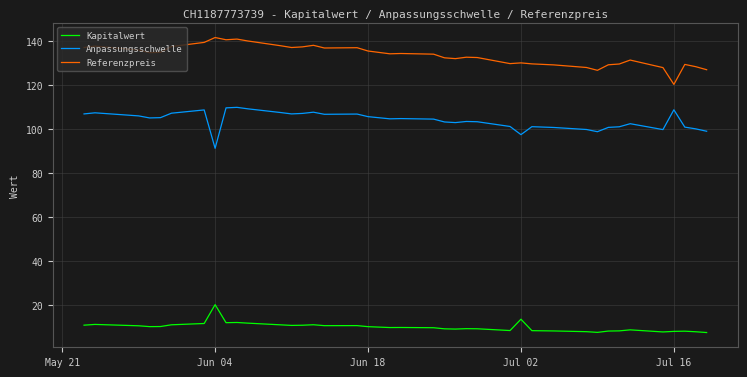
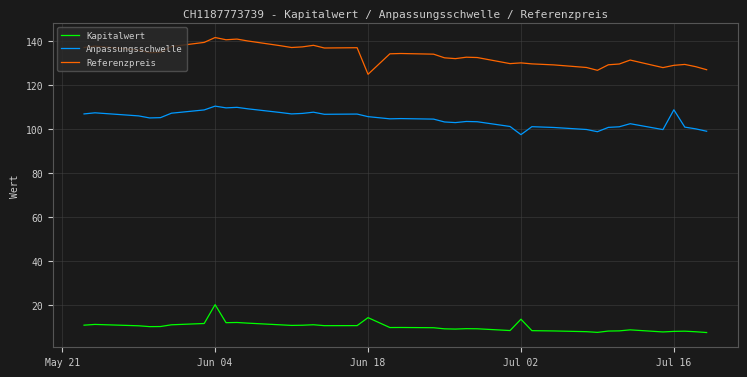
  {
    "Kapitalwert": {
      "Jun 04": 20,
-     "Jun 18": 10,
+     "Jun 18": 14,
      "Jul 02": 14,
      "Jul 16": 8
    },
    "Anpassungsschwelle": {
-     "Jun 04": 91,
+     "Jun 04": 110,
      "Jun 18": 106,
      "Jul 02": 97,
      "Jul 16": 109
    },
    "Referenzpreis": {
      "Jun 04": 142,
-     "Jun 18": 135,
+     "Jun 18": 125,
      "Jul 02": 130,
-     "Jul 16": 120
+     "Jul 16": 129
    }
  }
